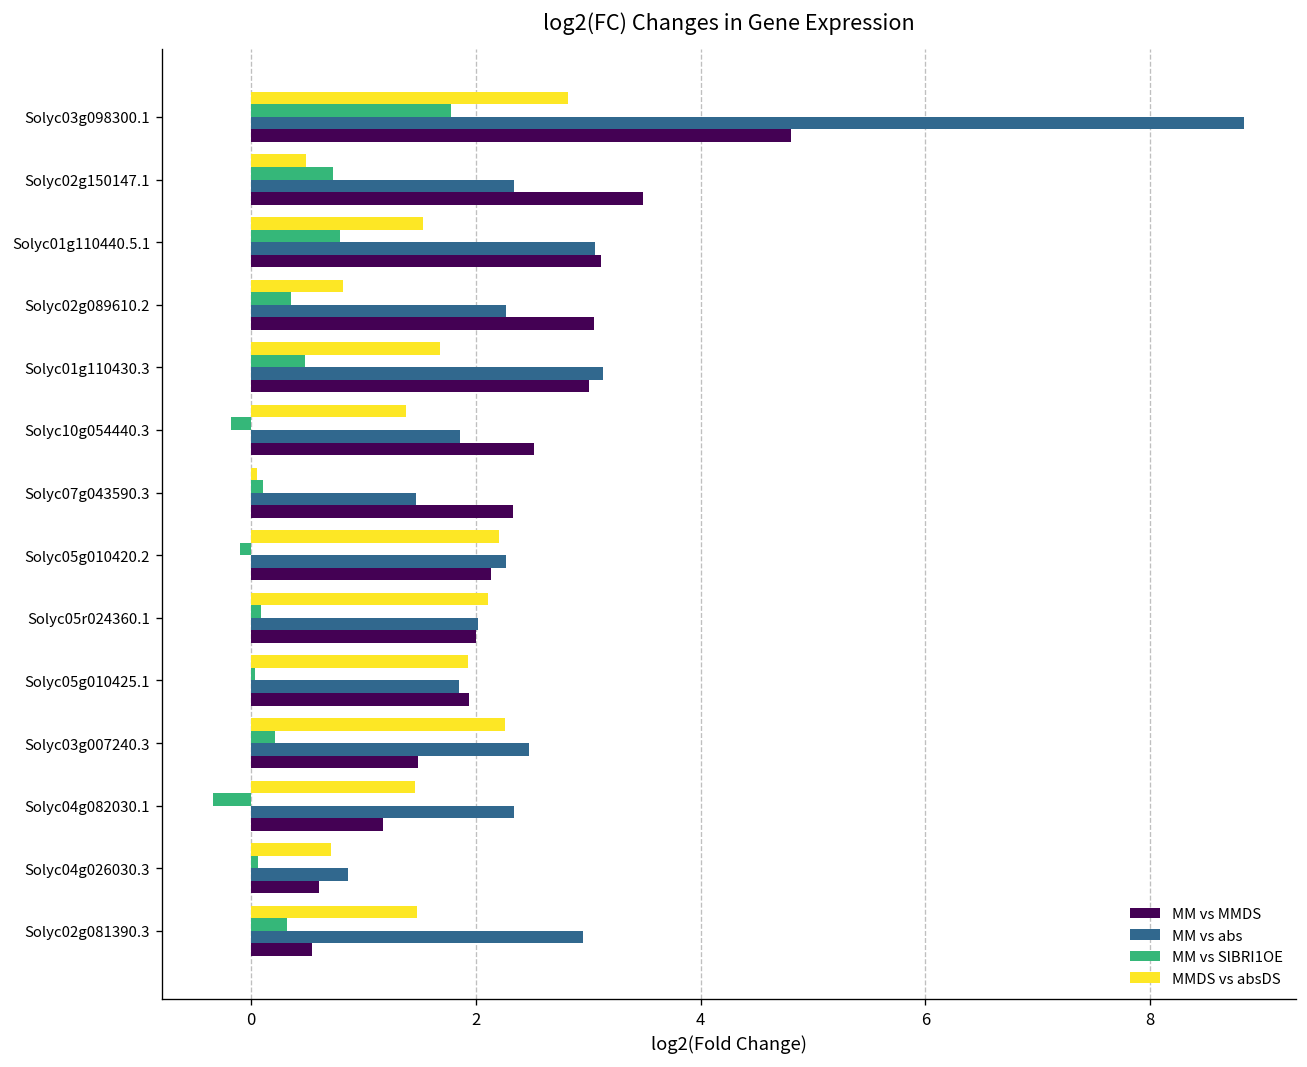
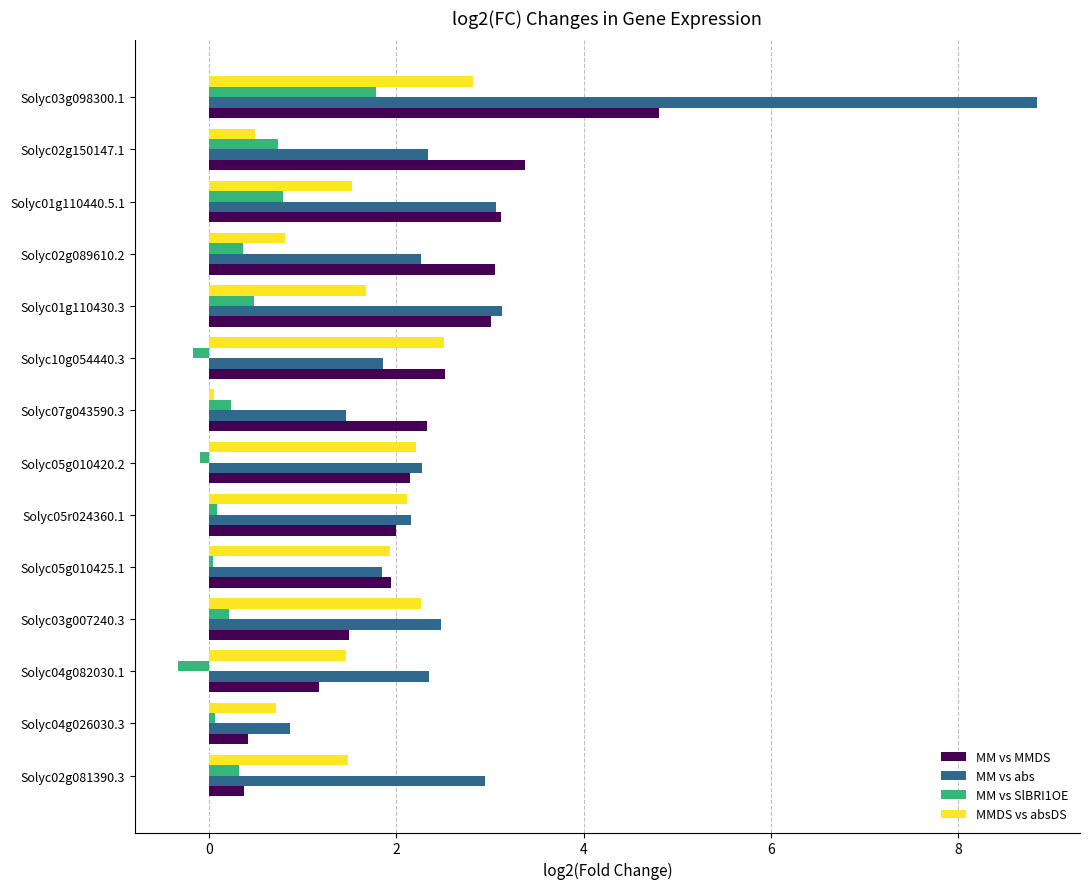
  {
    "MM vs MMDS": {
      "Solyc03g098300.1": 4.8,
-     "Solyc02g150147.1": 3.5,
+     "Solyc02g150147.1": 3.4,
      "Solyc01g110440.5.1": 3.1,
      "Solyc02g089610.2": 3.1,
      "Solyc01g110430.3": 3.0,
      "Solyc10g054440.3": 2.5,
      "Solyc07g043590.3": 2.3,
      "Solyc05g010420.2": 2.1,
      "Solyc05r024360.1": 2.0,
      "Solyc05g010425.1": 1.9,
      "Solyc03g007240.3": 1.5,
      "Solyc04g082030.1": 1.2,
-     "Solyc04g026030.3": 0.6,
-     "Solyc02g081390.3": 0.5
+     "Solyc04g026030.3": 0.4,
+     "Solyc02g081390.3": 0.4
    },
    "MM vs abs": {
      "Solyc03g098300.1": 8.8,
      "Solyc02g150147.1": 2.3,
      "Solyc01g110440.5.1": 3.1,
      "Solyc02g089610.2": 2.3,
      "Solyc01g110430.3": 3.1,
      "Solyc10g054440.3": 1.9,
      "Solyc07g043590.3": 1.5,
      "Solyc05g010420.2": 2.3,
-     "Solyc05r024360.1": 2.0,
+     "Solyc05r024360.1": 2.2,
      "Solyc05g010425.1": 1.9,
      "Solyc03g007240.3": 2.5,
      "Solyc04g082030.1": 2.3,
      "Solyc04g026030.3": 0.9,
      "Solyc02g081390.3": 3.0
    },
    "MM vs SlBRI1OE": {
      "Solyc03g098300.1": 1.8,
      "Solyc02g150147.1": 0.7,
      "Solyc01g110440.5.1": 0.8,
      "Solyc02g089610.2": 0.4,
      "Solyc01g110430.3": 0.5,
      "Solyc10g054440.3": -0.2,
-     "Solyc07g043590.3": 0.1,
+     "Solyc07g043590.3": 0.2,
      "Solyc05g010420.2": -0.1,
      "Solyc05r024360.1": 0.1,
      "Solyc05g010425.1": 0.0,
      "Solyc03g007240.3": 0.2,
      "Solyc04g082030.1": -0.3,
      "Solyc04g026030.3": 0.1,
      "Solyc02g081390.3": 0.3
    },
    "MMDS vs absDS": {
      "Solyc03g098300.1": 2.8,
      "Solyc02g150147.1": 0.5,
      "Solyc01g110440.5.1": 1.5,
      "Solyc02g089610.2": 0.8,
      "Solyc01g110430.3": 1.7,
-     "Solyc10g054440.3": 1.4,
+     "Solyc10g054440.3": 2.5,
      "Solyc07g043590.3": 0.1,
      "Solyc05g010420.2": 2.2,
      "Solyc05r024360.1": 2.1,
      "Solyc05g010425.1": 1.9,
      "Solyc03g007240.3": 2.3,
      "Solyc04g082030.1": 1.5,
      "Solyc04g026030.3": 0.7,
      "Solyc02g081390.3": 1.5
    }
  }
